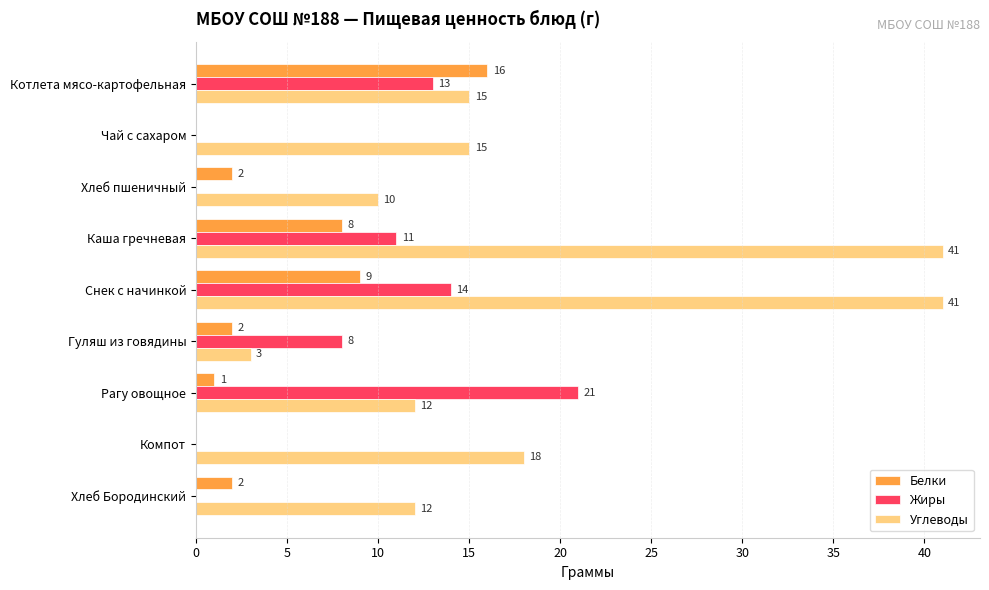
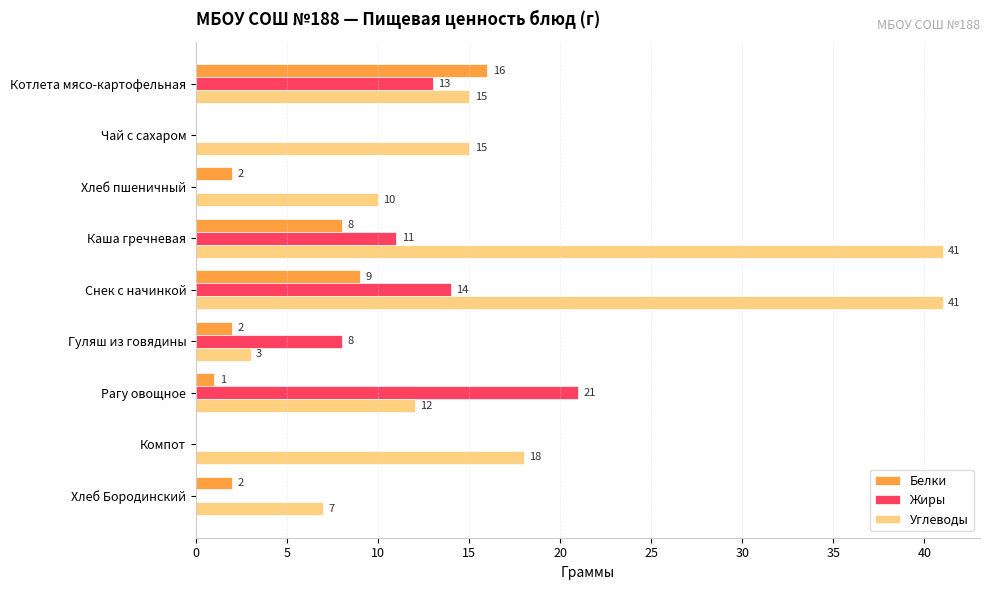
  {
    "Белки": {
      "Котлета мясо-картофельная": 16,
      "Хлеб пшеничный": 2,
      "Каша гречневая": 8,
      "Снек с начинкой": 9,
      "Гуляш из говядины": 2,
      "Рагу овощное": 1,
      "Хлеб Бородинский": 2
    },
    "Жиры": {
      "Котлета мясо-картофельная": 13,
      "Каша гречневая": 11,
      "Снек с начинкой": 14,
      "Гуляш из говядины": 8,
      "Рагу овощное": 21
    },
    "Углеводы": {
      "Котлета мясо-картофельная": 15,
      "Чай с сахаром": 15,
      "Хлеб пшеничный": 10,
      "Каша гречневая": 41,
      "Снек с начинкой": 41,
      "Гуляш из говядины": 3,
      "Рагу овощное": 12,
      "Компот": 18,
-     "Хлеб Бородинский": 12
+     "Хлеб Бородинский": 7
    }
  }
